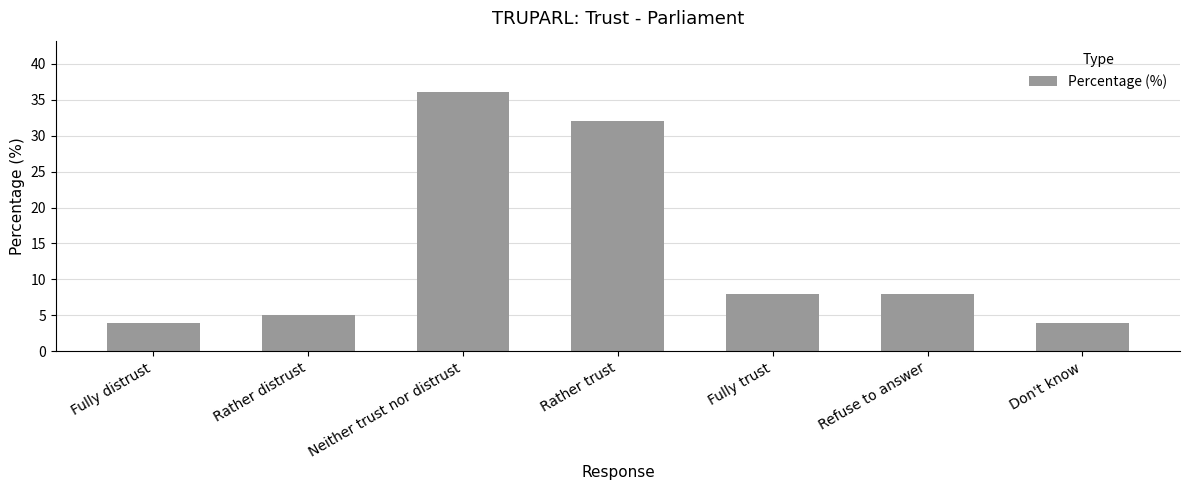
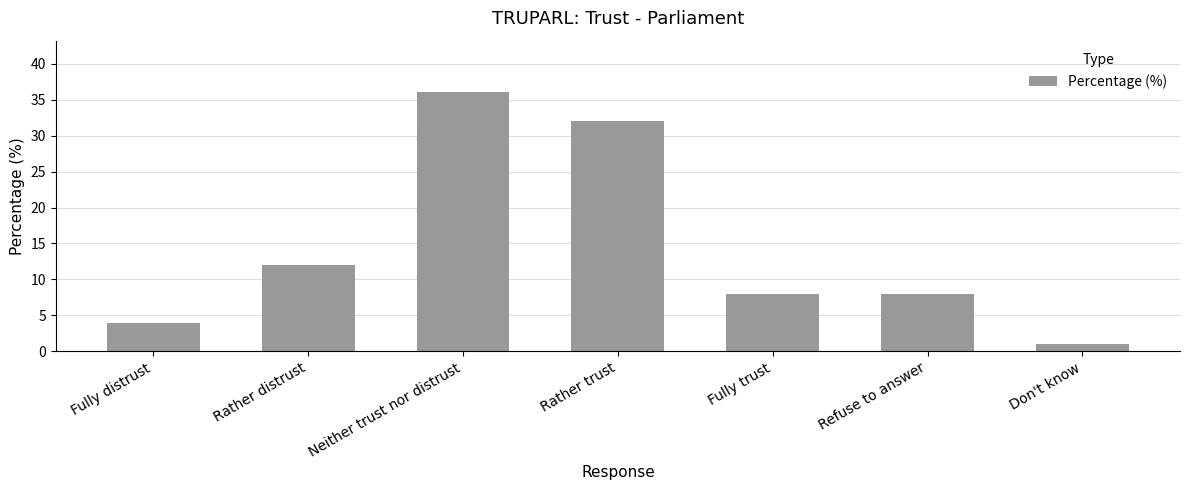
  {
    "Fully distrust": 4,
-   "Rather distrust": 5,
+   "Rather distrust": 12,
    "Neither trust nor distrust": 36,
    "Rather trust": 32,
    "Fully trust": 8,
    "Refuse to answer": 8,
-   "Don't know": 4
+   "Don't know": 1
  }
